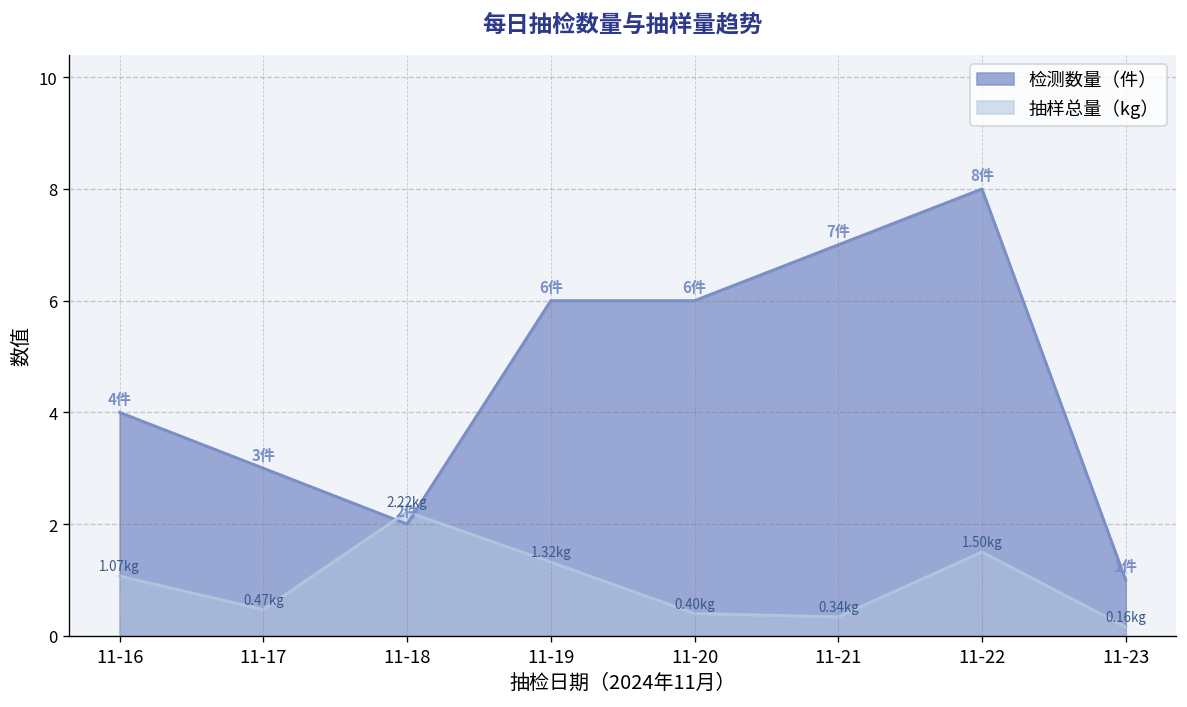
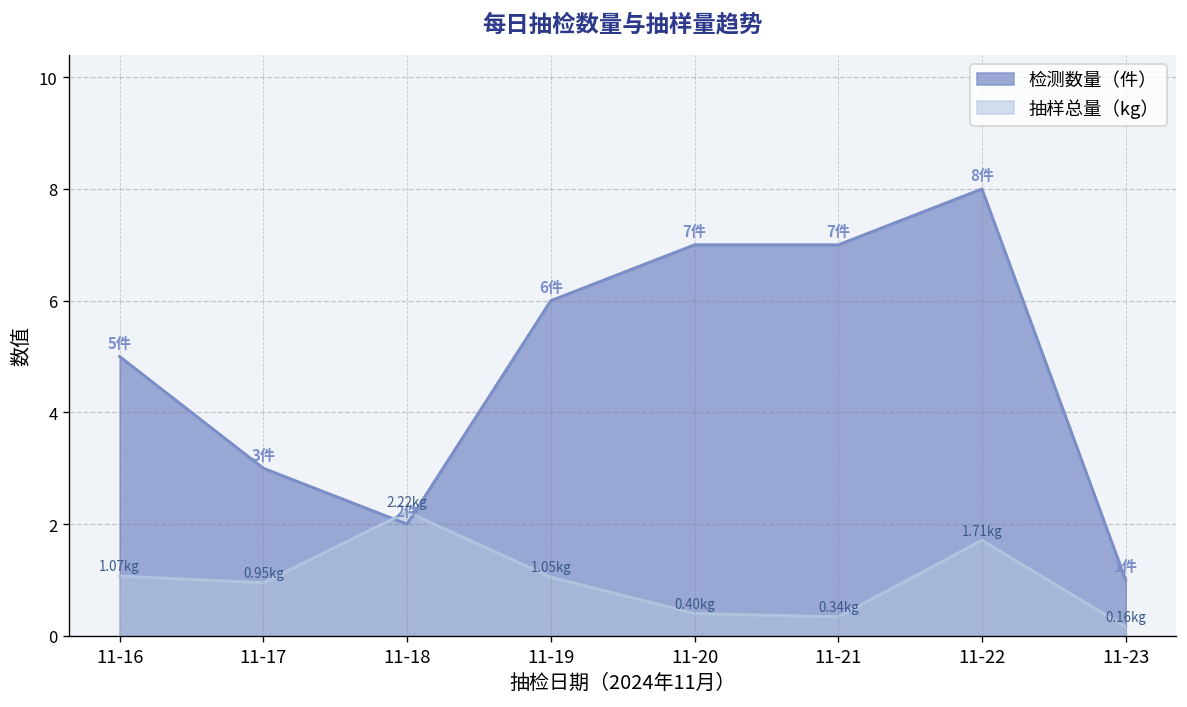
  {
    "检测数量（件）": {
-     "11-16": "4件",
+     "11-16": "5件",
      "11-17": "3件",
      "11-19": "6件",
-     "11-20": "6件",
+     "11-20": "7件",
      "11-21": "7件",
      "11-22": "8件",
      "11-23": "1件"
    },
    "抽样总量（kg）": {
      "11-16": "1.07",
-     "11-17": "0.47",
-     "11-19": "1.32",
+     "11-17": "0.95",
+     "11-19": "1.05",
      "11-20": "0.40",
      "11-21": "0.34",
-     "11-22": "1.50",
+     "11-22": "1.71",
      "11-23": "0.16"
    }
  }
